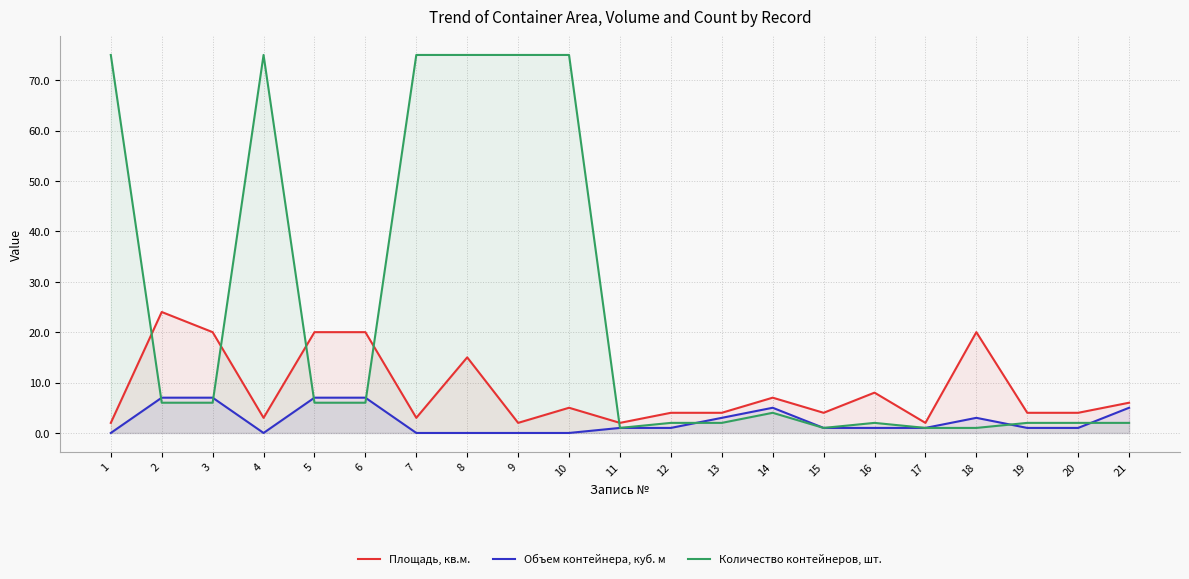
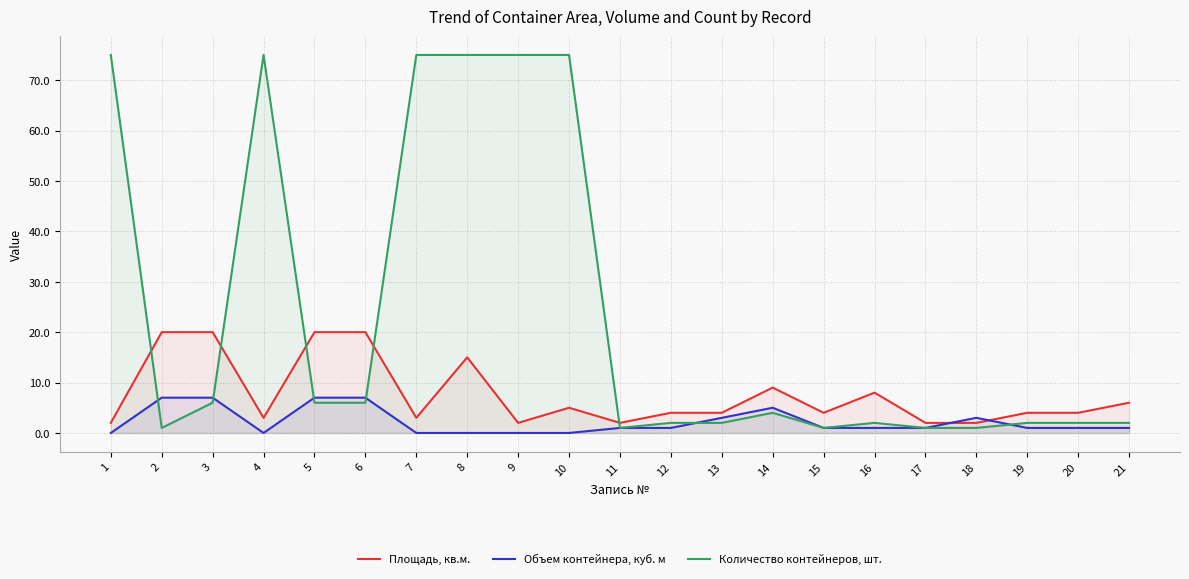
  {
    "Площадь, кв.м.": {
      "1": 2,
-     "2": 24,
+     "2": 20,
      "3": 20,
      "4": 3,
      "5": 20,
      "6": 20,
      "7": 3,
      "8": 15,
      "9": 2,
      "10": 5,
      "11": 2,
      "12": 4,
      "13": 4,
-     "14": 7,
+     "14": 9,
      "15": 4,
      "16": 8,
      "17": 2,
-     "18": 20,
+     "18": 2,
      "19": 4,
      "20": 4,
      "21": 6
    },
    "Объем контейнера, куб. м": {
      "1": 0,
      "2": 7,
      "3": 7,
      "4": 0,
      "5": 7,
      "6": 7,
      "7": 0,
      "8": 0,
      "9": 0,
      "10": 0,
      "12": 1,
      "13": 3,
      "14": 5,
      "16": 1,
      "18": 3,
      "19": 1,
      "20": 1,
-     "21": 5
+     "21": 1
    },
    "Количество контейнеров, шт.": {
      "1": 75,
-     "2": 6,
+     "2": 1,
      "3": 6,
      "4": 75,
      "5": 6,
      "6": 6,
      "7": 75,
      "8": 75,
      "9": 75,
      "10": 75,
      "12": 2,
      "13": 2,
      "14": 4,
      "16": 2,
      "18": 1,
      "19": 2,
      "20": 2,
      "21": 2
    }
  }
